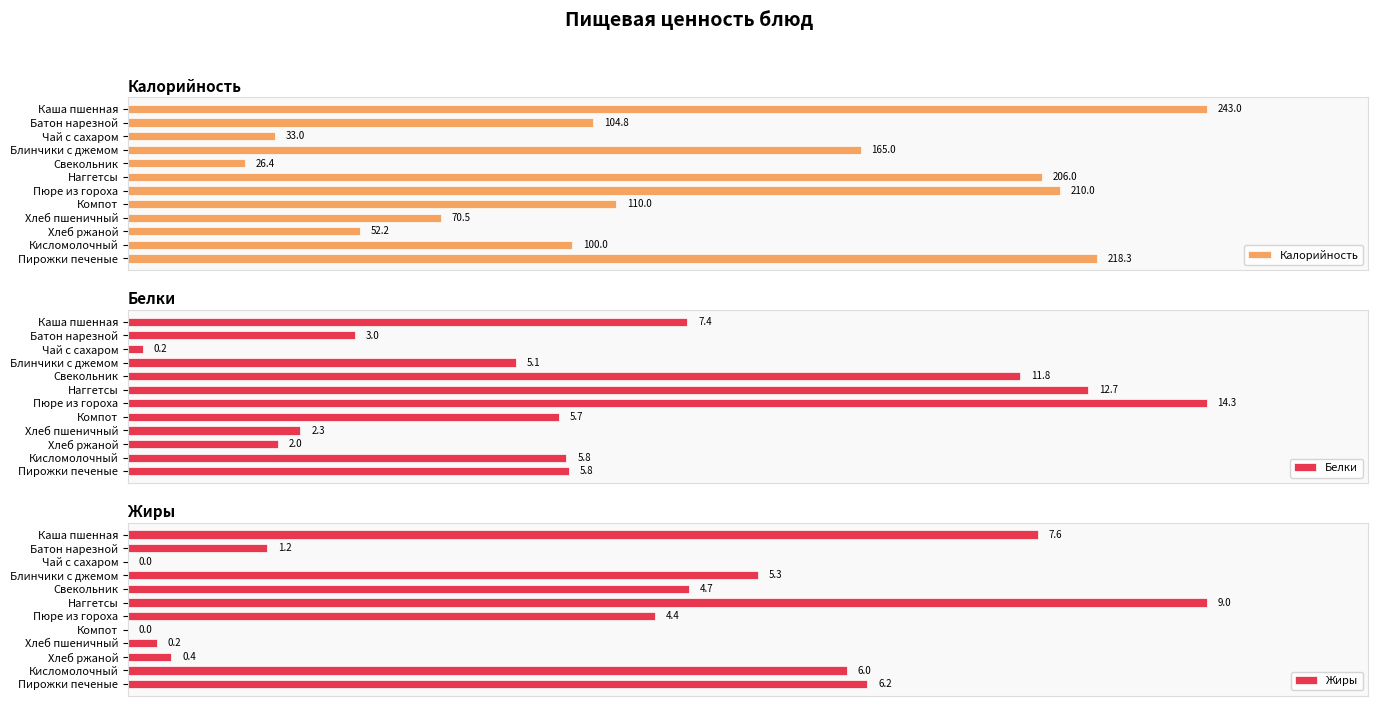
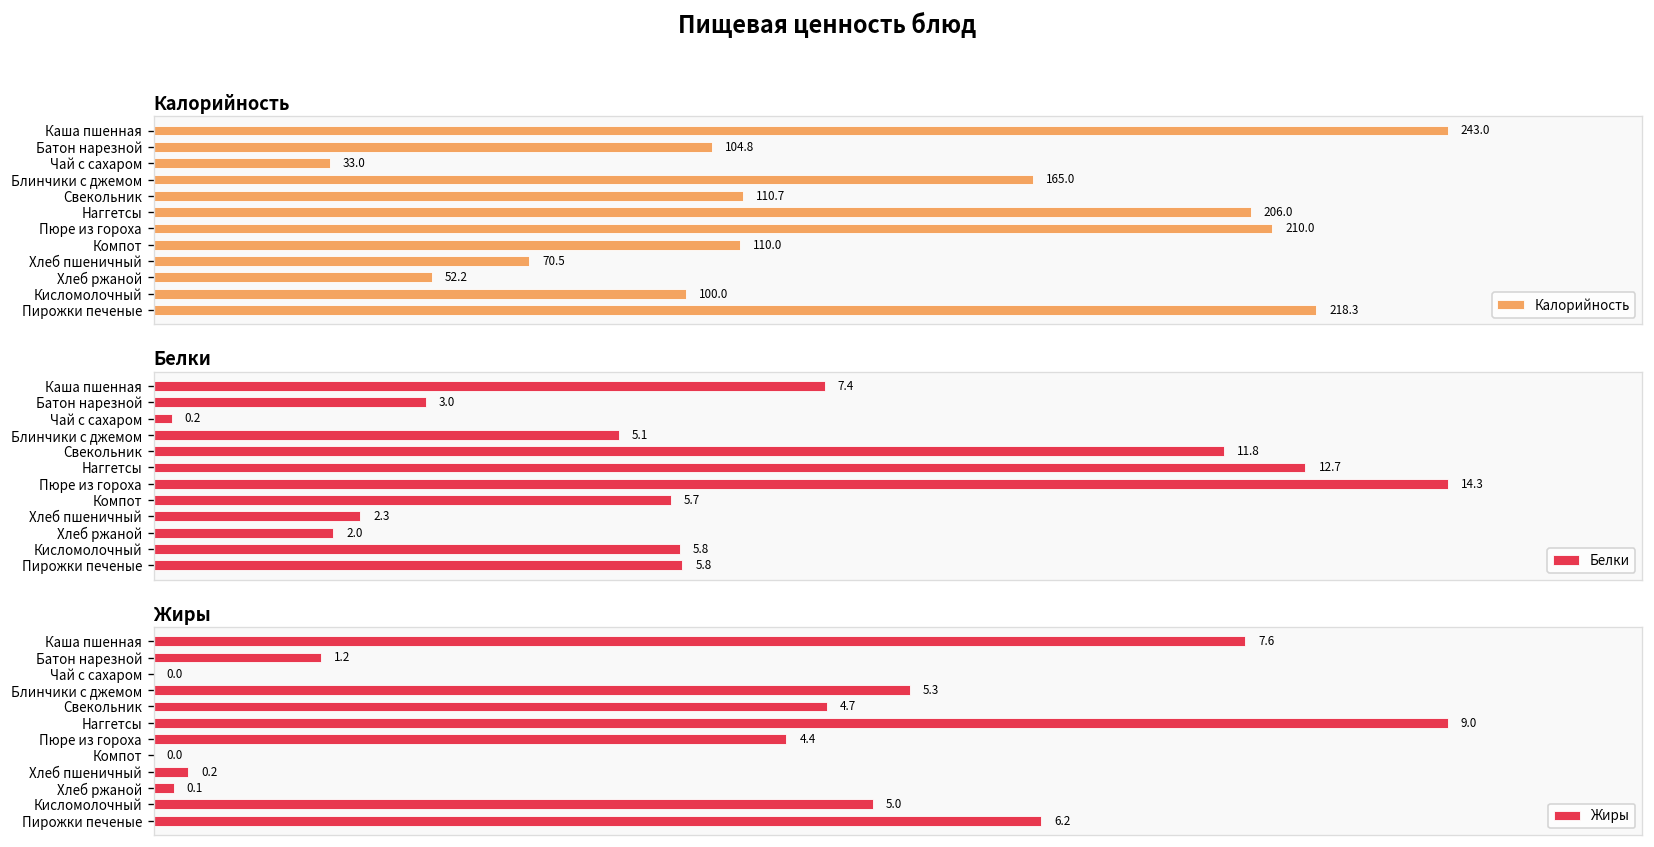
  {
    "Калорийность": {
      "Каша пшенная": 243.0,
      "Батон нарезной": 104.8,
      "Чай с сахаром": 33.0,
      "Блинчики с джемом": 165.0,
-     "Свекольник": 26.4,
+     "Свекольник": 110.7,
      "Наггетсы": 206.0,
      "Пюре из гороха": 210.0,
      "Компот": 110.0,
      "Хлеб пшеничный": 70.5,
      "Хлеб ржаной": 52.2,
      "Кисломолочный": 100.0,
      "Пирожки печеные": 218.3
    },
    "Белки": {
      "Каша пшенная": 7.4,
      "Батон нарезной": 3.0,
      "Чай с сахаром": 0.2,
      "Блинчики с джемом": 5.1,
      "Свекольник": 11.8,
      "Наггетсы": 12.7,
      "Пюре из гороха": 14.3,
      "Компот": 5.7,
      "Хлеб пшеничный": 2.3,
      "Хлеб ржаной": 2.0,
      "Кисломолочный": 5.8,
      "Пирожки печеные": 5.8
    },
    "Жиры": {
      "Каша пшенная": 7.6,
      "Батон нарезной": 1.2,
      "Чай с сахаром": 0.0,
      "Блинчики с джемом": 5.3,
      "Свекольник": 4.7,
      "Наггетсы": 9.0,
      "Пюре из гороха": 4.4,
      "Компот": 0.0,
      "Хлеб пшеничный": 0.2,
-     "Хлеб ржаной": 0.4,
-     "Кисломолочный": 6.0,
+     "Хлеб ржаной": 0.1,
+     "Кисломолочный": 5.0,
      "Пирожки печеные": 6.2
    }
  }
